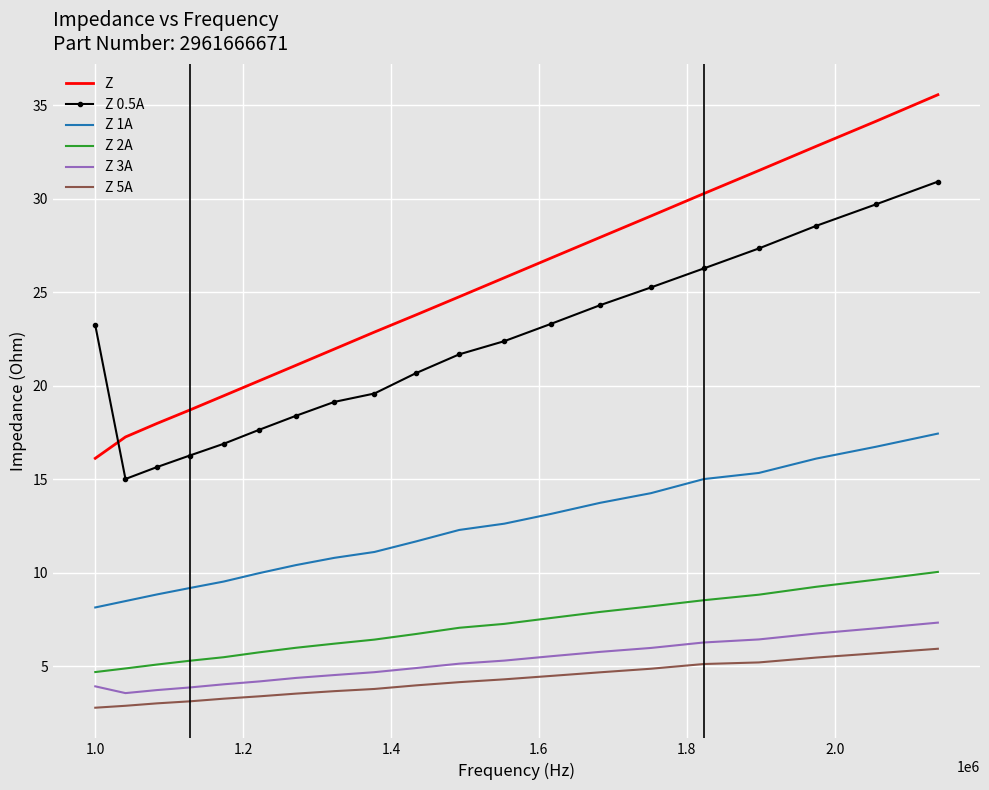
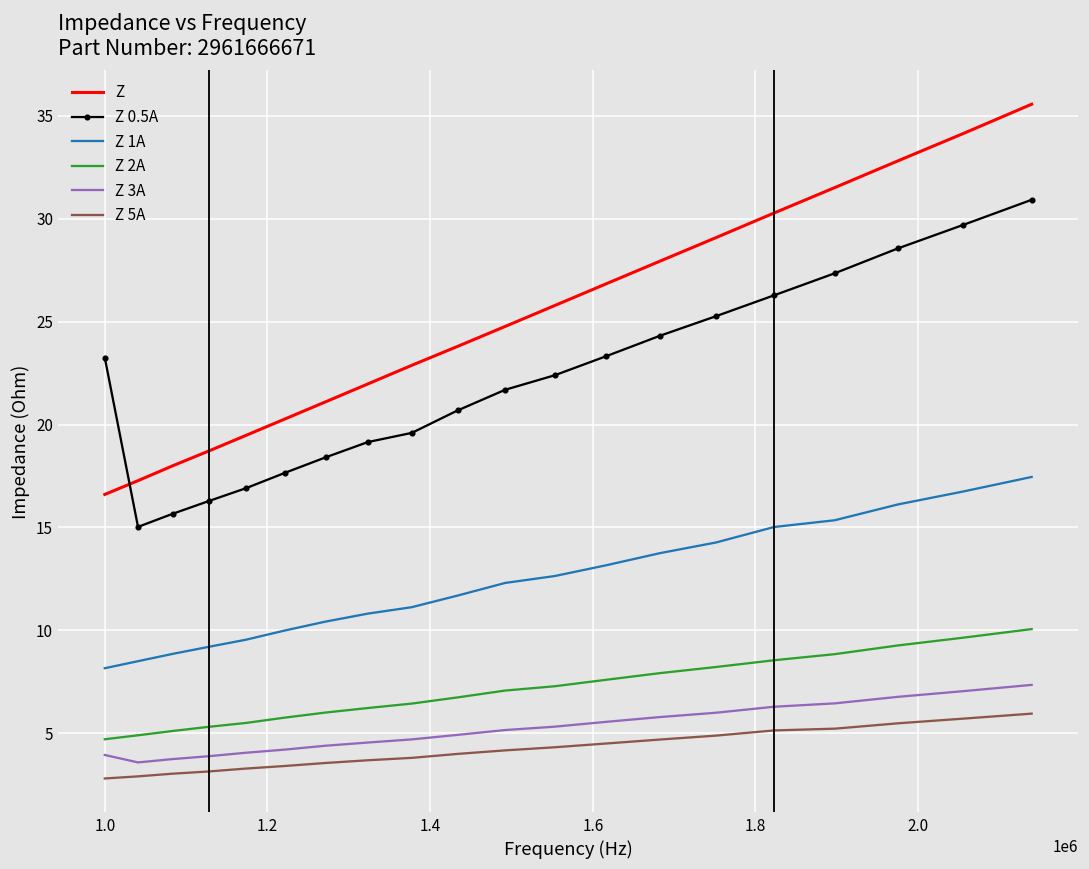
  {
    "Z": {
-     "1.0": 16.1
+     "1.0": 16.6
    },
    "Z 0.5A": {
      "1.0": 23.2
    },
    "Z 1A": {
      "1.0": 8.2
    },
    "Z 2A": {
      "1.0": 4.7
    },
    "Z 3A": {
      "1.0": 3.9
    },
    "Z 5A": {
      "1.0": 2.8
    }
  }
